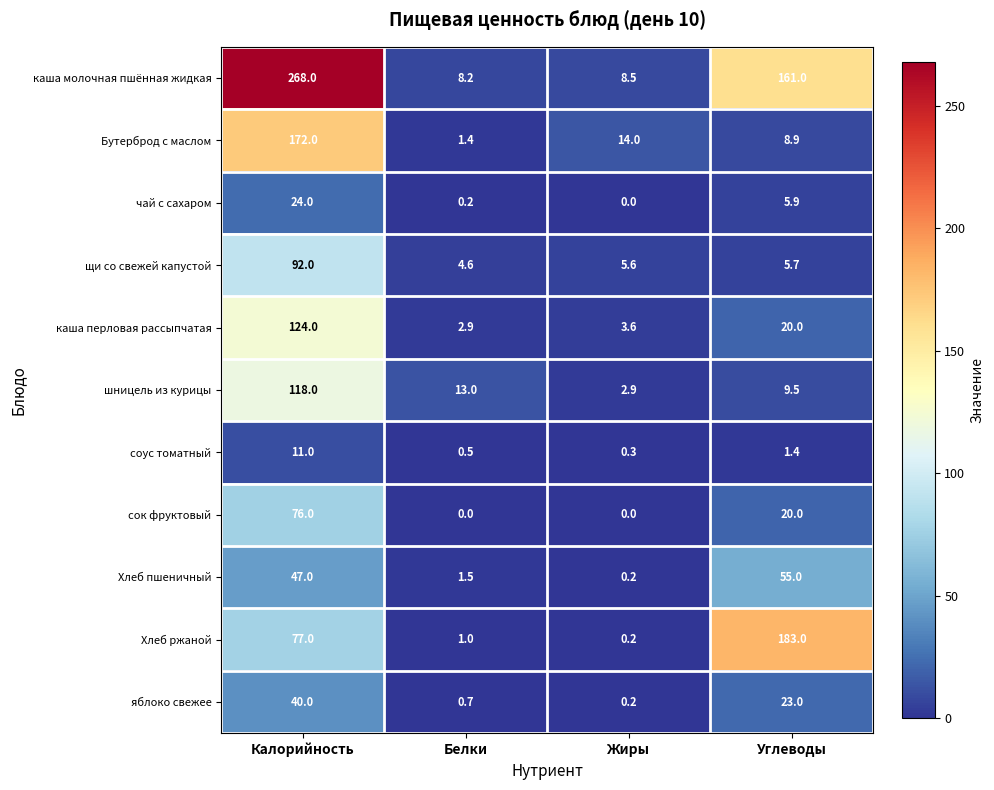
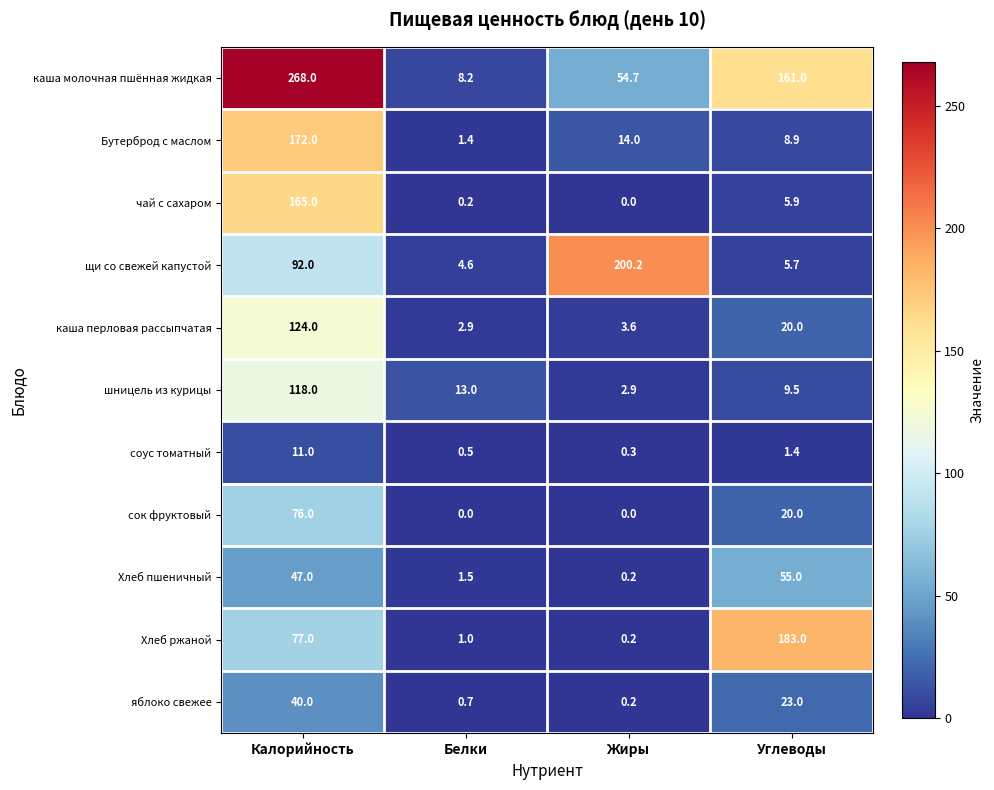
  {
    "каша молочная пшённая жидкая": {
      "Калорийность": 268.0,
      "Белки": 8.2,
-     "Жиры": 8.5,
+     "Жиры": 54.7,
      "Углеводы": 161.0
    },
    "Бутерброд с маслом": {
      "Калорийность": 172.0,
      "Белки": 1.4,
      "Жиры": 14.0,
      "Углеводы": 8.9
    },
    "чай с сахаром": {
-     "Калорийность": 24.0,
+     "Калорийность": 165.0,
      "Белки": 0.2,
      "Жиры": 0.0,
      "Углеводы": 5.9
    },
    "щи со свежей капустой": {
      "Калорийность": 92.0,
      "Белки": 4.6,
-     "Жиры": 5.6,
+     "Жиры": 200.2,
      "Углеводы": 5.7
    },
    "каша перловая рассыпчатая": {
      "Калорийность": 124.0,
      "Белки": 2.9,
      "Жиры": 3.6,
      "Углеводы": 20.0
    },
    "шницель из курицы": {
      "Калорийность": 118.0,
      "Белки": 13.0,
      "Жиры": 2.9,
      "Углеводы": 9.5
    },
    "соус томатный": {
      "Калорийность": 11.0,
      "Белки": 0.5,
      "Жиры": 0.3,
      "Углеводы": 1.4
    },
    "сок фруктовый": {
      "Калорийность": 76.0,
      "Белки": 0.0,
      "Жиры": 0.0,
      "Углеводы": 20.0
    },
    "Хлеб пшеничный": {
      "Калорийность": 47.0,
      "Белки": 1.5,
      "Жиры": 0.2,
      "Углеводы": 55.0
    },
    "Хлеб ржаной": {
      "Калорийность": 77.0,
      "Белки": 1.0,
      "Жиры": 0.2,
      "Углеводы": 183.0
    },
    "яблоко свежее": {
      "Калорийность": 40.0,
      "Белки": 0.7,
      "Жиры": 0.2,
      "Углеводы": 23.0
    }
  }
